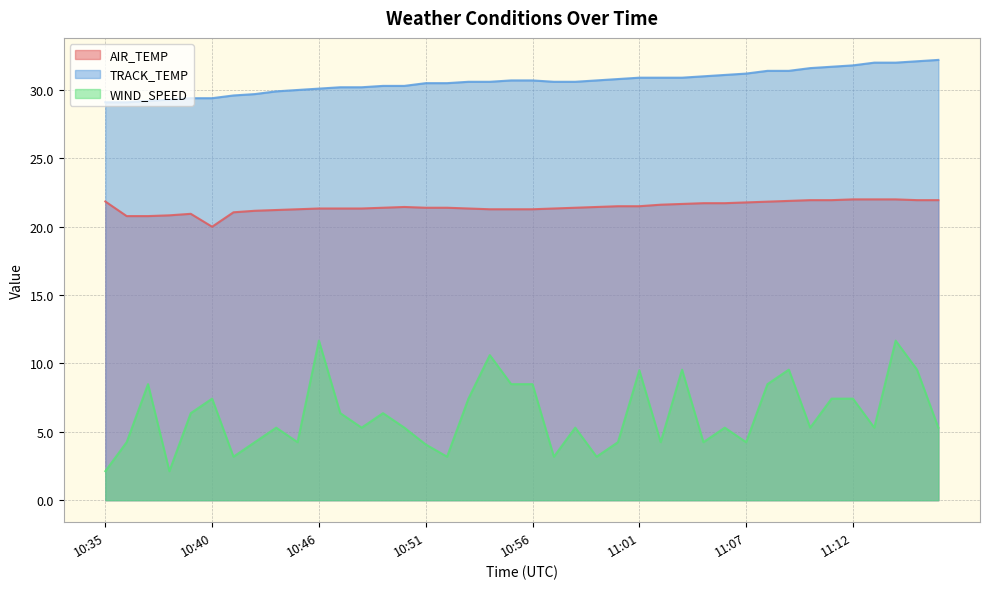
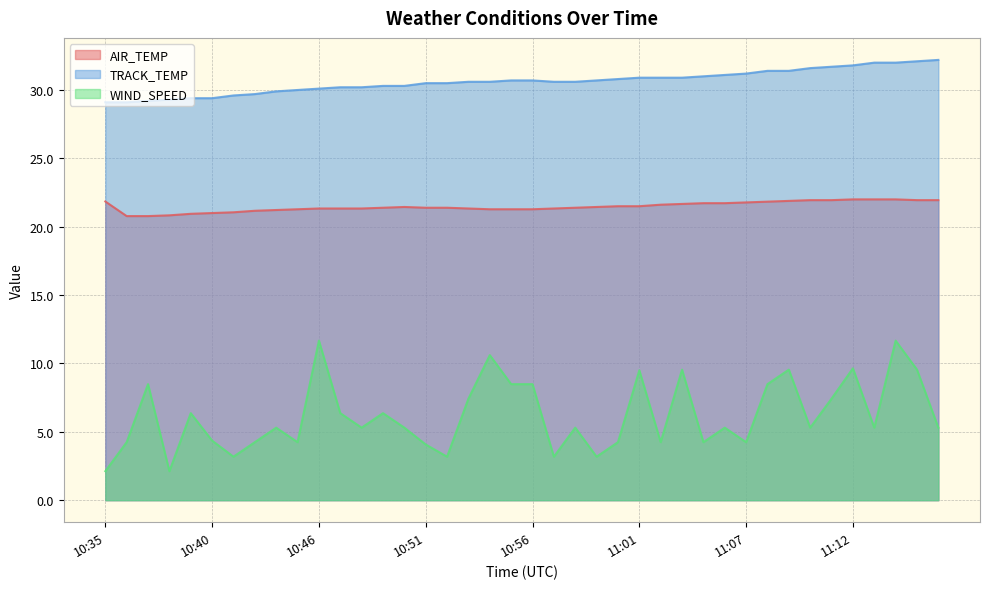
  {
    "AIR_TEMP": {
      "10:35": 22,
-     "10:40": 20,
+     "10:40": 21,
      "10:46": 21.3,
      "10:51": 21.4,
      "10:56": 21.3,
      "11:01": 21.5,
      "11:07": 21.8,
      "11:12": 22
    },
    "TRACK_TEMP": {
      "10:40": 29.4,
      "10:46": 30.1,
      "10:51": 30.5,
      "10:56": 30.7,
      "11:01": 30.9,
      "11:07": 31.2,
      "11:12": 31.8
    },
    "WIND_SPEED": {
      "10:35": 2.1,
-     "10:40": 7.4,
+     "10:40": 4.4,
      "10:46": 11.7,
      "10:51": 4.1,
      "10:56": 8.5,
      "11:01": 9.5,
      "11:07": 4.2,
-     "11:12": 7.4
+     "11:12": 9.6
    }
  }
